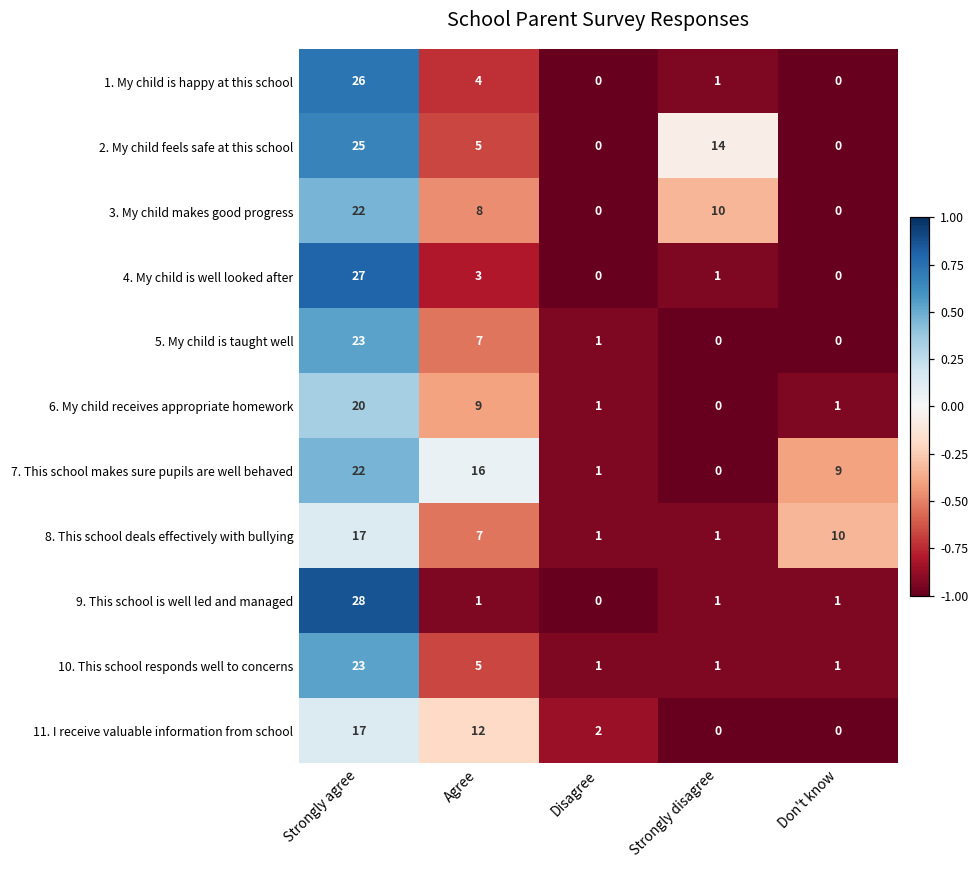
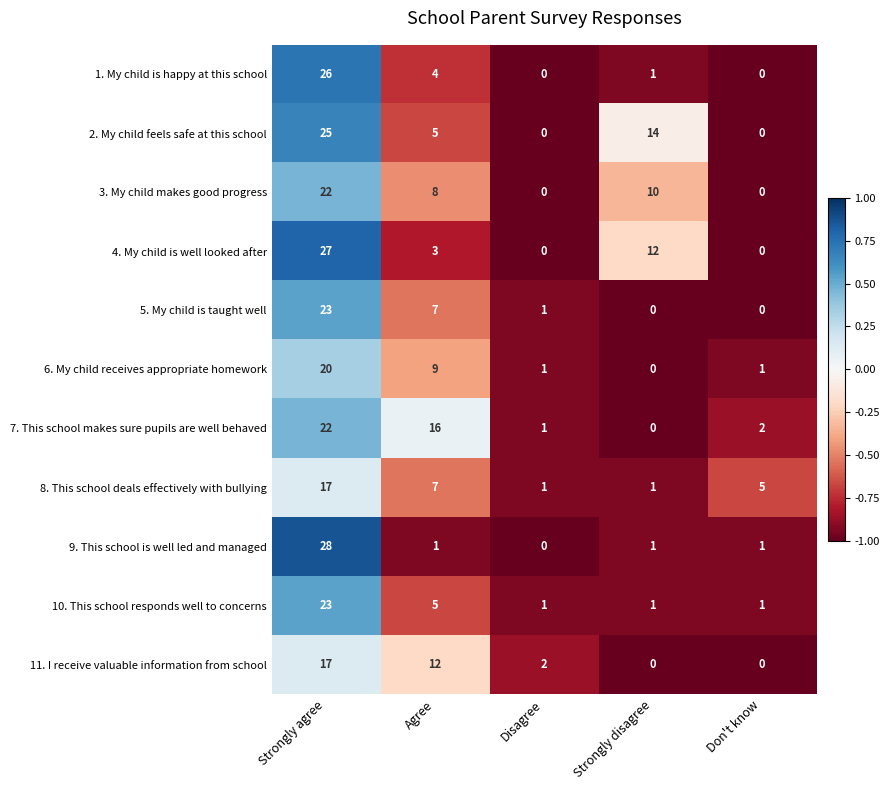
  {
    "1. My child is happy at this school": {
      "Strongly agree": 26,
      "Agree": 4,
      "Disagree": 0,
      "Strongly disagree": 1,
      "Don't know": 0
    },
    "2. My child feels safe at this school": {
      "Strongly agree": 25,
      "Agree": 5,
      "Disagree": 0,
      "Strongly disagree": 14,
      "Don't know": 0
    },
    "3. My child makes good progress": {
      "Strongly agree": 22,
      "Agree": 8,
      "Disagree": 0,
      "Strongly disagree": 10,
      "Don't know": 0
    },
    "4. My child is well looked after": {
      "Strongly agree": 27,
      "Agree": 3,
      "Disagree": 0,
-     "Strongly disagree": 1,
+     "Strongly disagree": 12,
      "Don't know": 0
    },
    "5. My child is taught well": {
      "Strongly agree": 23,
      "Agree": 7,
      "Disagree": 1,
      "Strongly disagree": 0,
      "Don't know": 0
    },
    "6. My child receives appropriate homework": {
      "Strongly agree": 20,
      "Agree": 9,
      "Disagree": 1,
      "Strongly disagree": 0,
      "Don't know": 1
    },
    "7. This school makes sure pupils are well behaved": {
      "Strongly agree": 22,
      "Agree": 16,
      "Disagree": 1,
      "Strongly disagree": 0,
-     "Don't know": 9
+     "Don't know": 2
    },
    "8. This school deals effectively with bullying": {
      "Strongly agree": 17,
      "Agree": 7,
      "Disagree": 1,
      "Strongly disagree": 1,
-     "Don't know": 10
+     "Don't know": 5
    },
    "9. This school is well led and managed": {
      "Strongly agree": 28,
      "Agree": 1,
      "Disagree": 0,
      "Strongly disagree": 1,
      "Don't know": 1
    },
    "10. This school responds well to concerns": {
      "Strongly agree": 23,
      "Agree": 5,
      "Disagree": 1,
      "Strongly disagree": 1,
      "Don't know": 1
    },
    "11. I receive valuable information from school": {
      "Strongly agree": 17,
      "Agree": 12,
      "Disagree": 2,
      "Strongly disagree": 0,
      "Don't know": 0
    }
  }
